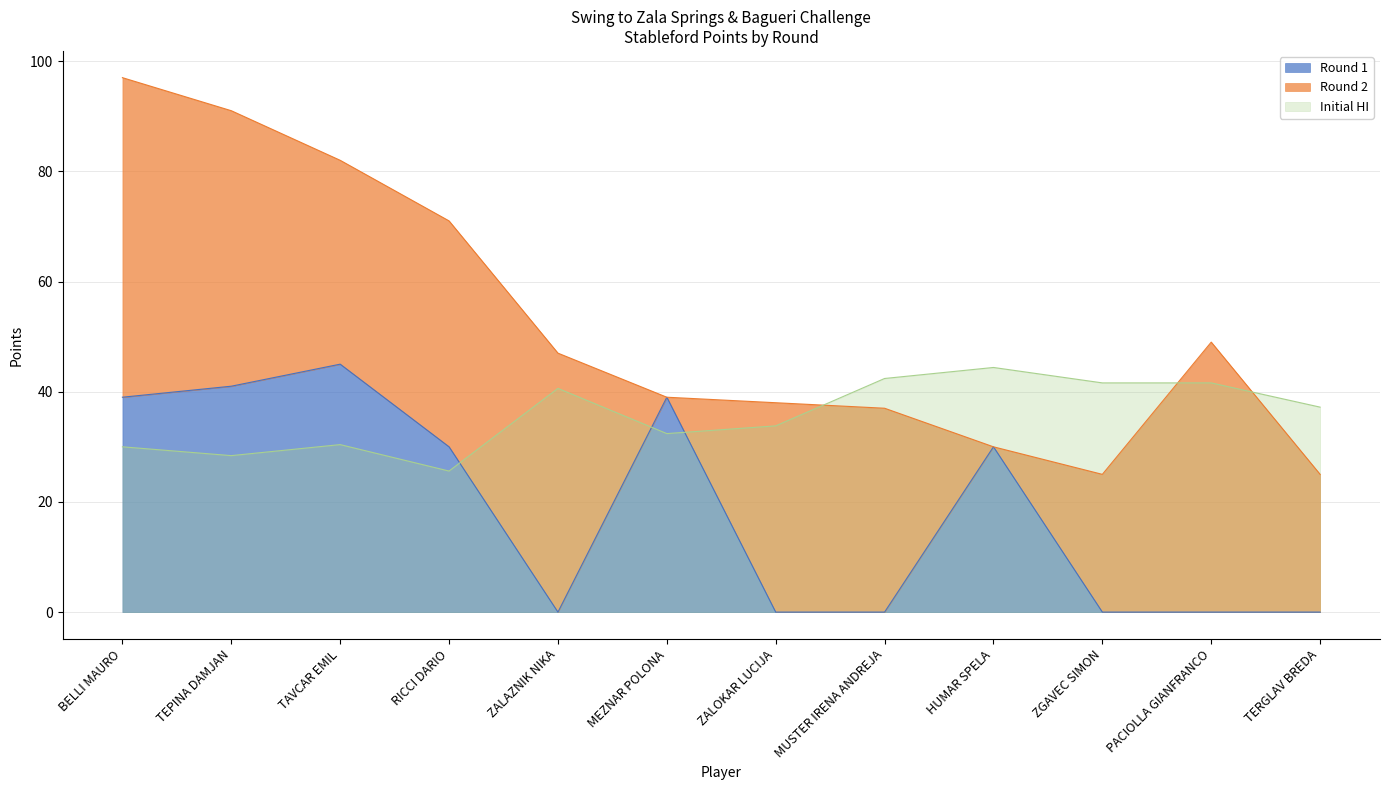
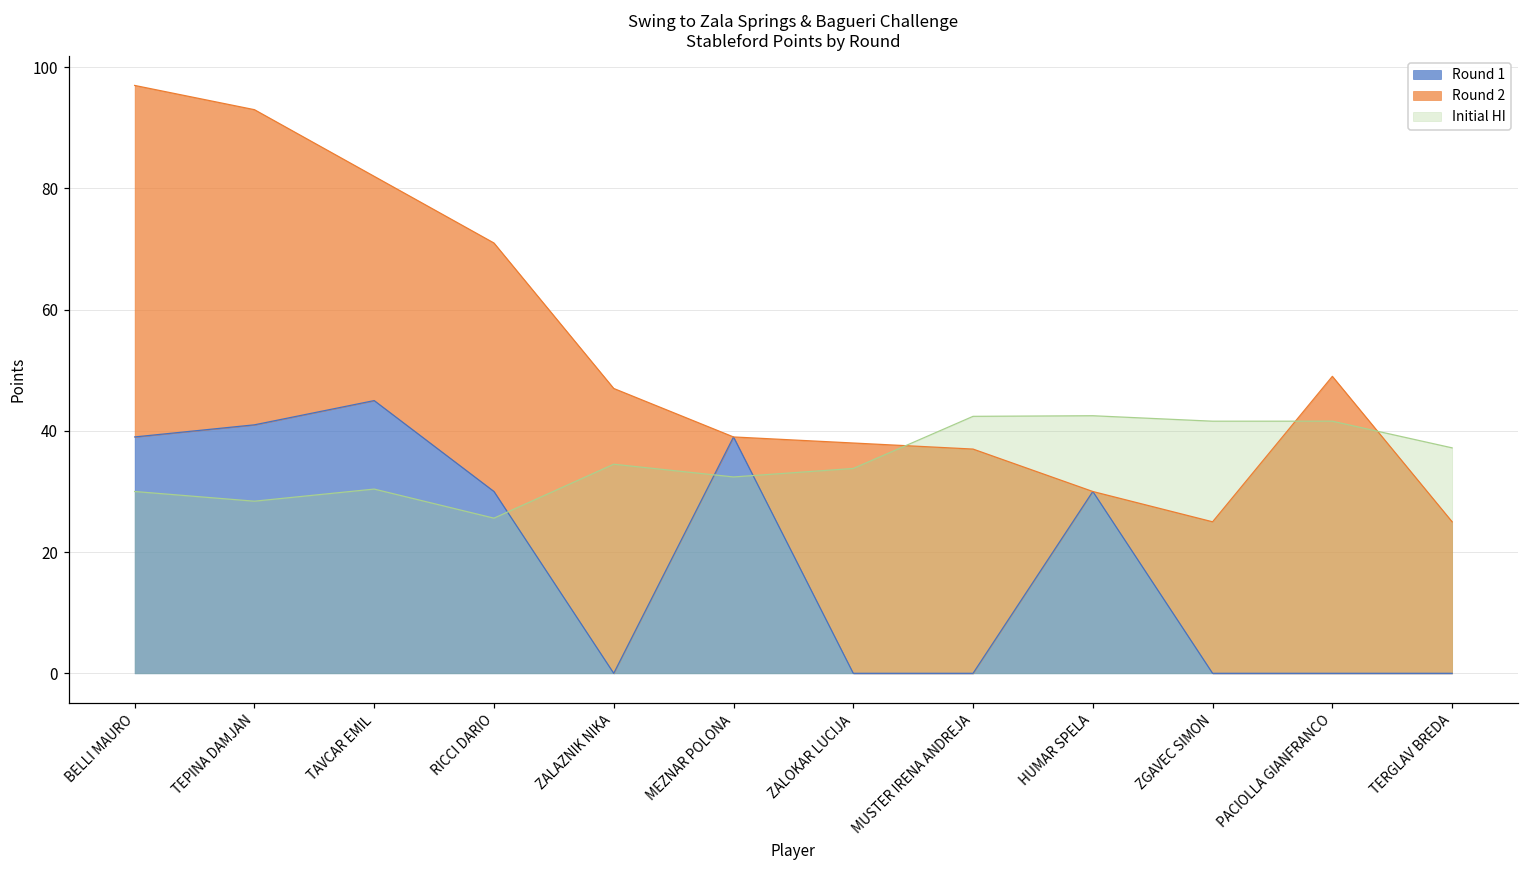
  {
    "Round 1": {
      "BELLI MAURO": 39,
      "TEPINA DAMJAN": 41,
      "TAVCAR EMIL": 45,
      "RICCI DARIO": 30,
      "ZALAZNIK NIKA": 0,
      "ZALOKAR LUCIJA": 0,
      "MUSTER IRENA ANDREJA": 0,
      "ZGAVEC SIMON": 0,
      "PACIOLLA GIANFRANCO": 0,
      "TERGLAV BREDA": 0
    },
    "Round 2": {
      "BELLI MAURO": 58,
-     "TEPINA DAMJAN": 50,
+     "TEPINA DAMJAN": 52,
      "TAVCAR EMIL": 37,
      "RICCI DARIO": 41,
      "ZALAZNIK NIKA": 47,
      "ZALOKAR LUCIJA": 38,
      "MUSTER IRENA ANDREJA": 37,
      "ZGAVEC SIMON": 25,
      "PACIOLLA GIANFRANCO": 49,
      "TERGLAV BREDA": 25
    },
    "Initial HI": {
      "BELLI MAURO": 30,
      "TEPINA DAMJAN": 28,
      "TAVCAR EMIL": 30,
      "RICCI DARIO": 26,
-     "ZALAZNIK NIKA": 41,
+     "ZALAZNIK NIKA": 35,
      "MEZNAR POLONA": 32,
      "ZALOKAR LUCIJA": 34,
      "MUSTER IRENA ANDREJA": 42,
-     "HUMAR SPELA": 44,
+     "HUMAR SPELA": 43,
      "ZGAVEC SIMON": 42,
      "PACIOLLA GIANFRANCO": 42,
      "TERGLAV BREDA": 37
    }
  }
